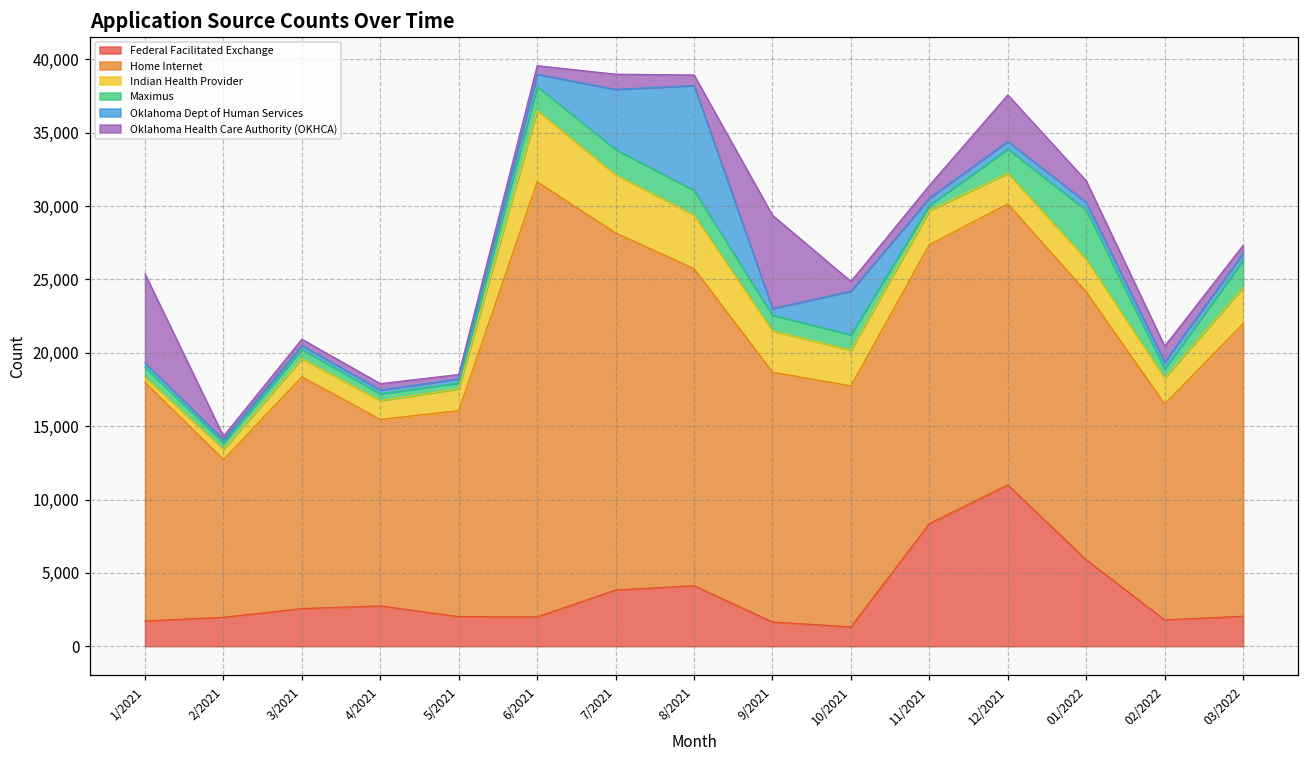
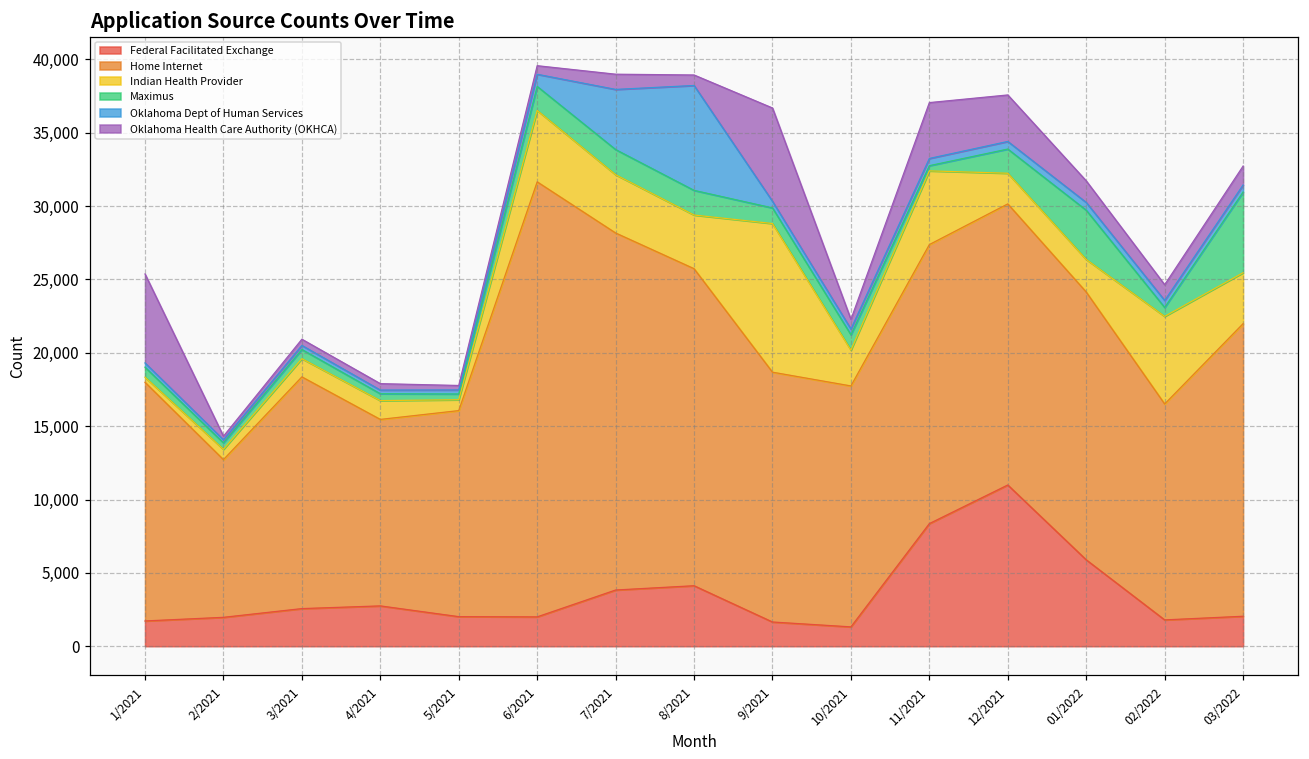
  {
    "Indian Health Provider": {
      "1/2021": "300",
      "2/2021": "700",
      "3/2021": "1,200",
      "4/2021": "1,300",
-     "5/2021": "1,500",
+     "5/2021": "700",
      "6/2021": "4,900",
      "7/2021": "4,000",
      "8/2021": "3,700",
-     "9/2021": "2,800",
+     "9/2021": "10,100",
      "10/2021": "2,400",
-     "11/2021": "2,300",
+     "11/2021": "5,000",
      "12/2021": "2,100",
      "01/2022": "2,200",
-     "02/2022": "1,800",
-     "03/2022": "2,500"
+     "02/2022": "6,000",
+     "03/2022": "3,500"
    },
    "Maximus": {
      "1/2021": "700",
      "2/2021": "400",
      "3/2021": "600",
      "4/2021": "500",
      "5/2021": "400",
      "6/2021": "1,600",
      "7/2021": "1,700",
      "8/2021": "1,700",
      "9/2021": "1,100",
      "10/2021": "1,000",
      "11/2021": "400",
      "12/2021": "1,600",
      "01/2022": "3,400",
      "02/2022": "600",
-     "03/2022": "1,800"
+     "03/2022": "5,500"
    },
    "Oklahoma Dept of Human Services": {
      "1/2021": "300",
      "2/2021": "200",
      "3/2021": "300",
      "4/2021": "300",
      "5/2021": "300",
      "6/2021": "800",
      "7/2021": "4,100",
      "8/2021": "7,200",
      "9/2021": "500",
-     "10/2021": "3,000",
+     "10/2021": "400",
      "11/2021": "500",
      "12/2021": "500",
      "01/2022": "500",
      "02/2022": "500",
      "03/2022": "500"
    },
    "Oklahoma Health Care Authority (OKHCA)": {
      "1/2021": "6,100",
      "2/2021": "200",
      "3/2021": "400",
      "4/2021": "400",
      "5/2021": "300",
      "6/2021": "600",
      "7/2021": "1,000",
      "8/2021": "700",
      "9/2021": "6,400",
      "10/2021": "700",
-     "11/2021": "900",
+     "11/2021": "3,800",
      "12/2021": "3,200",
      "01/2022": "1,500",
      "02/2022": "1,100",
-     "03/2022": "500"
+     "03/2022": "1,300"
    }
  }
